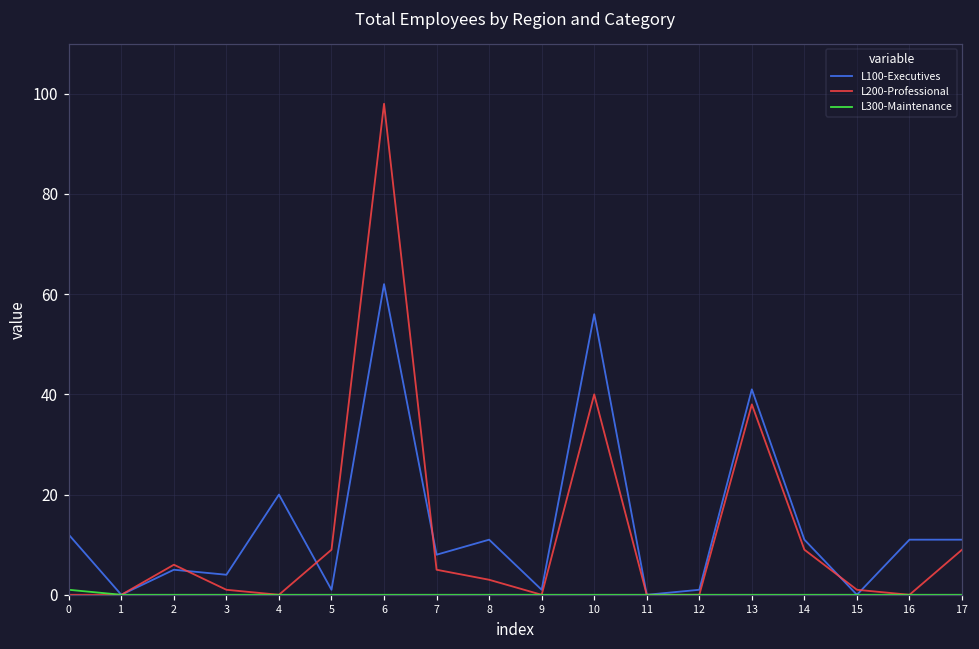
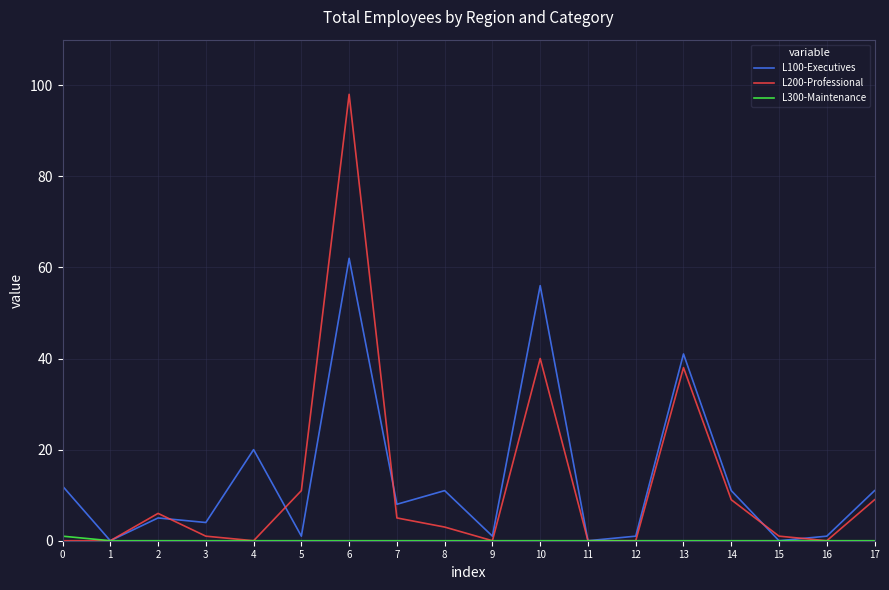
  {
    "L100-Executives": {
      "0": 12,
      "2": 5,
      "3": 4,
      "4": 20,
      "5": 1,
      "6": 62,
      "7": 8,
      "8": 11,
      "9": 1,
      "10": 56,
      "12": 1,
      "13": 41,
      "14": 11,
-     "16": 11,
+     "16": 1,
      "17": 11
    },
    "L200-Professional": {
      "0": 0,
      "2": 6,
      "3": 1,
-     "5": 9,
+     "5": 11,
      "6": 98,
      "7": 5,
      "8": 3,
      "10": 40,
      "13": 38,
      "14": 9,
      "15": 1,
      "17": 9
    },
    "L300-Maintenance": {
      "0": 1,
      "2": 0,
      "3": 0,
      "5": 0,
      "6": 0,
      "7": 0,
      "8": 0,
      "10": 0,
      "13": 0,
      "14": 0,
      "17": 0
    }
  }
